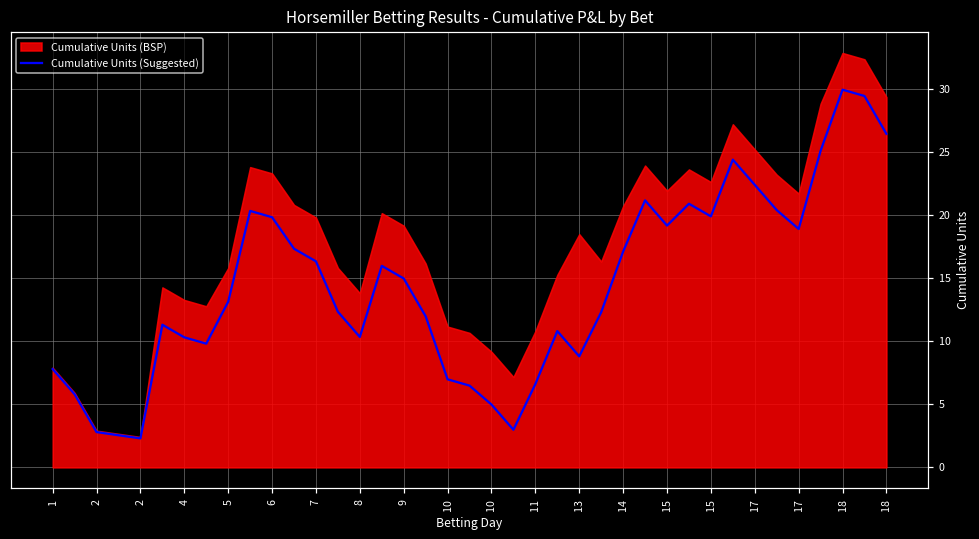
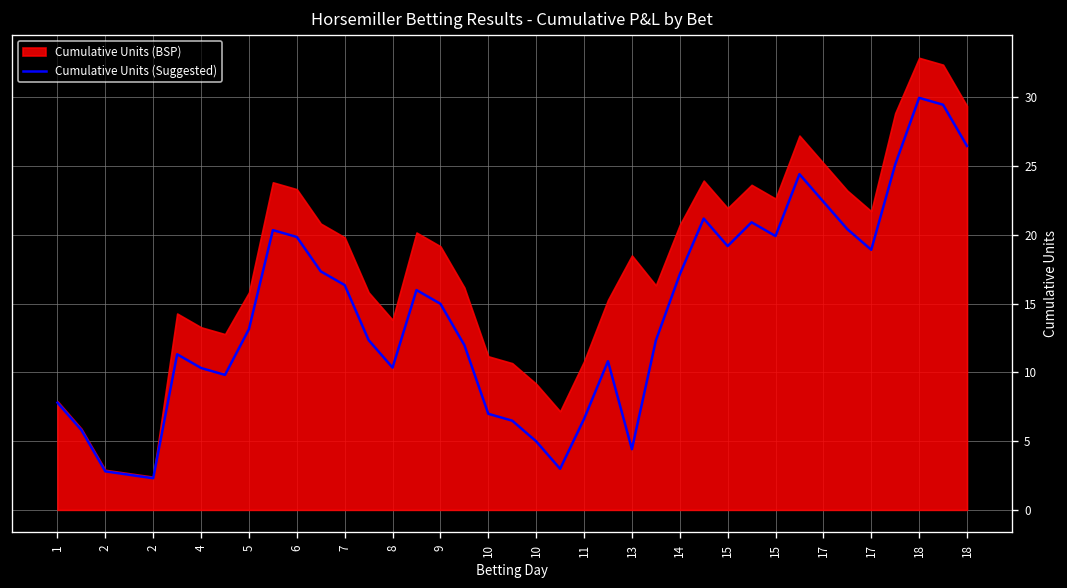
  {
    "Cumulative Units (Suggested)": {
      "5": 13.1,
-     "13": 8.8
+     "13": 4.4
    },
    "Cumulative Units (BSP)": {
      "5": 15.8,
      "13": 18.5
    }
  }
